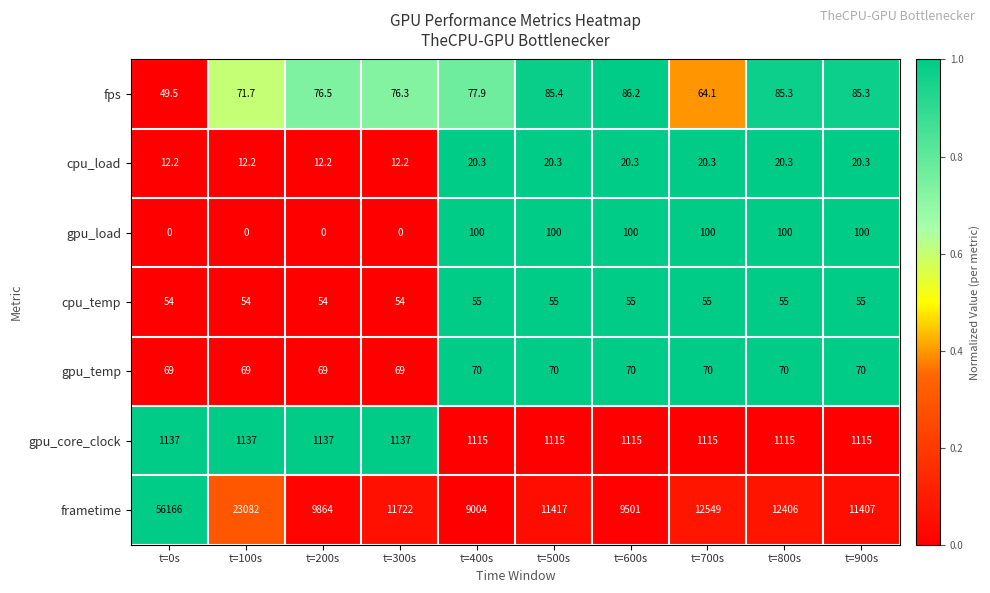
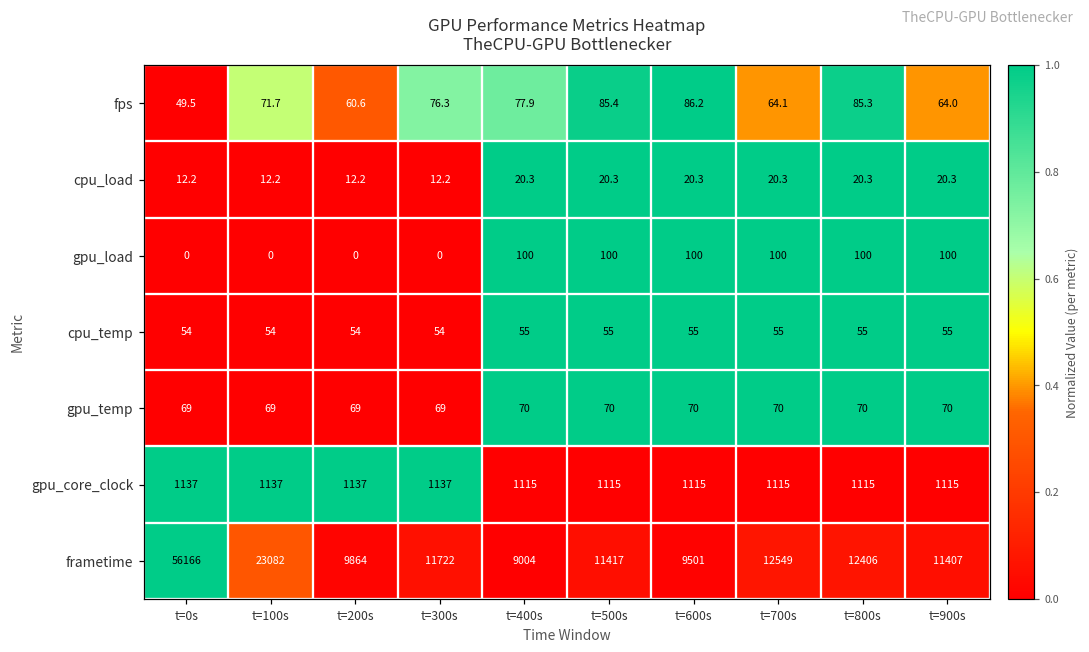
  {
    "fps": {
      "t=0s": 49.5,
      "t=100s": 71.7,
-     "t=200s": 76.5,
+     "t=200s": 60.6,
      "t=300s": 76.3,
      "t=400s": 77.9,
      "t=500s": 85.4,
      "t=600s": 86.2,
      "t=700s": 64.1,
      "t=800s": 85.3,
-     "t=900s": 85.3
+     "t=900s": 64.0
    },
    "cpu_load": {
      "t=0s": 12.2,
      "t=100s": 12.2,
      "t=200s": 12.2,
      "t=300s": 12.2,
      "t=400s": 20.3,
      "t=500s": 20.3,
      "t=600s": 20.3,
      "t=700s": 20.3,
      "t=800s": 20.3,
      "t=900s": 20.3
    },
    "gpu_load": {
      "t=0s": 0,
      "t=100s": 0,
      "t=200s": 0,
      "t=300s": 0,
      "t=400s": 100,
      "t=500s": 100,
      "t=600s": 100,
      "t=700s": 100,
      "t=800s": 100,
      "t=900s": 100
    },
    "cpu_temp": {
      "t=0s": 54,
      "t=100s": 54,
      "t=200s": 54,
      "t=300s": 54,
      "t=400s": 55,
      "t=500s": 55,
      "t=600s": 55,
      "t=700s": 55,
      "t=800s": 55,
      "t=900s": 55
    },
    "gpu_temp": {
      "t=0s": 69,
      "t=100s": 69,
      "t=200s": 69,
      "t=300s": 69,
      "t=400s": 70,
      "t=500s": 70,
      "t=600s": 70,
      "t=700s": 70,
      "t=800s": 70,
      "t=900s": 70
    },
    "gpu_core_clock": {
      "t=0s": 1137,
      "t=100s": 1137,
      "t=200s": 1137,
      "t=300s": 1137,
      "t=400s": 1115,
      "t=500s": 1115,
      "t=600s": 1115,
      "t=700s": 1115,
      "t=800s": 1115,
      "t=900s": 1115
    },
    "frametime": {
      "t=0s": 56166,
      "t=100s": 23082,
      "t=200s": 9864,
      "t=300s": 11722,
      "t=400s": 9004,
      "t=500s": 11417,
      "t=600s": 9501,
      "t=700s": 12549,
      "t=800s": 12406,
      "t=900s": 11407
    }
  }
